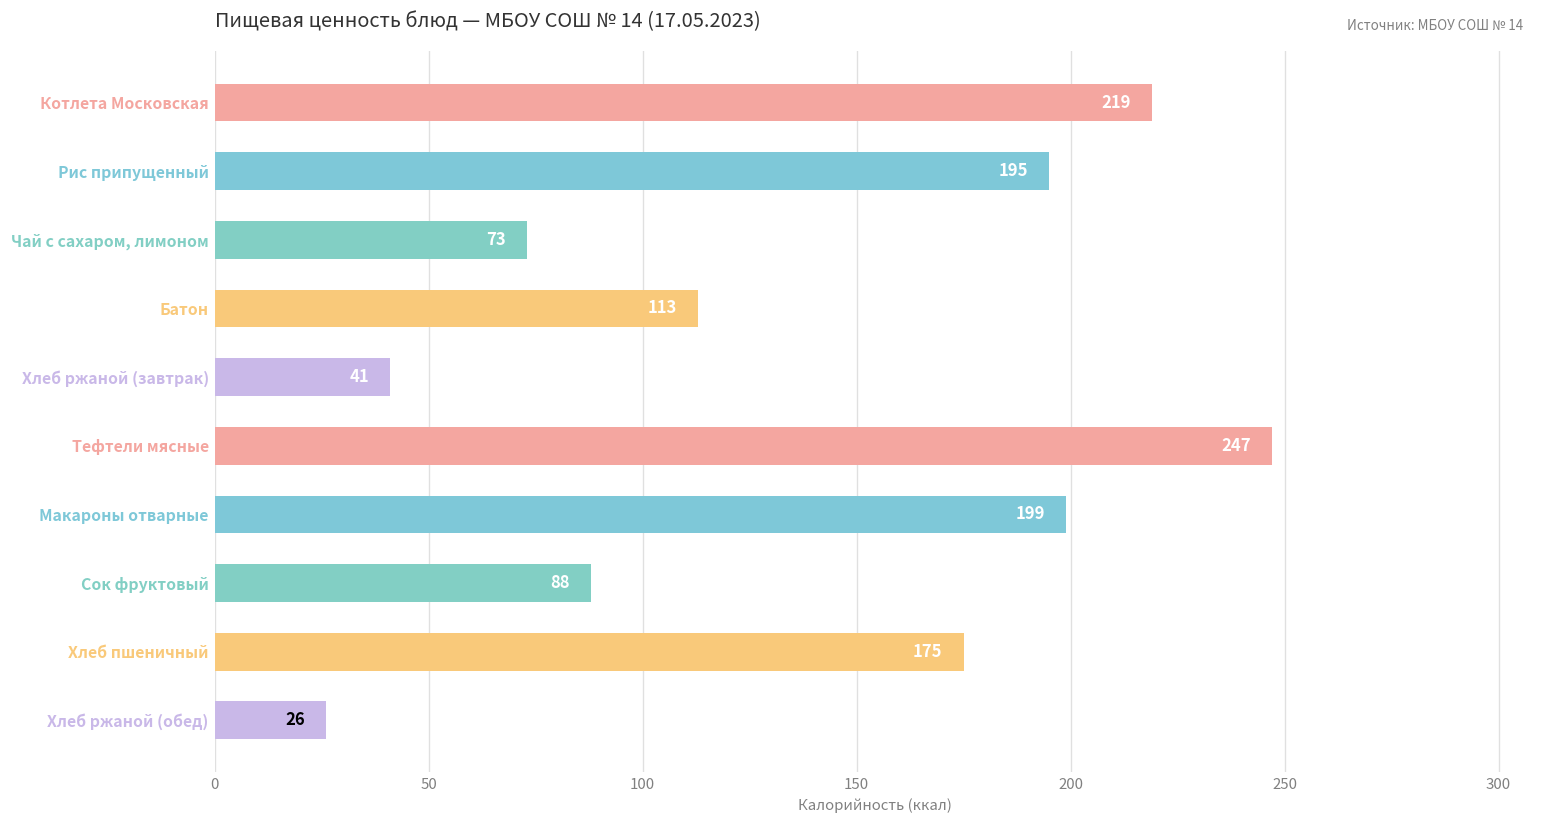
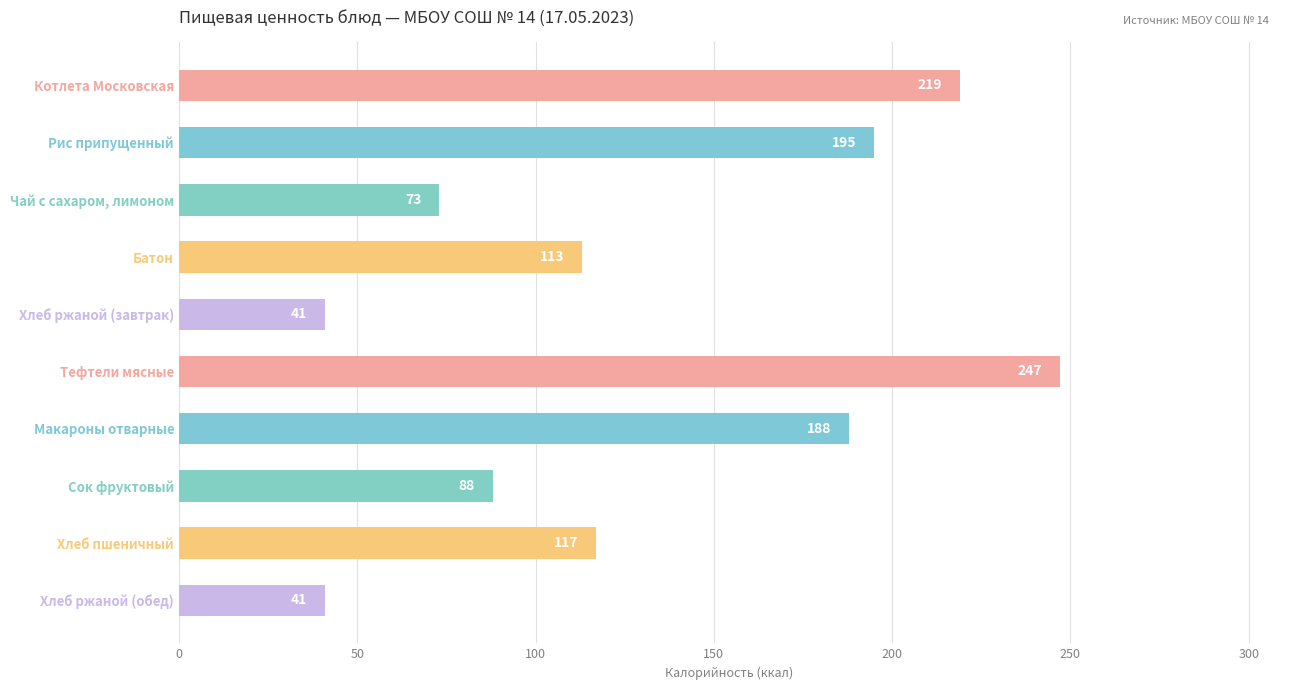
  {
    "Котлета Московская": 219,
    "Рис припущенный": 195,
    "Чай с сахаром, лимоном": 73,
    "Батон": 113,
    "Хлеб ржаной (завтрак)": 41,
    "Тефтели мясные": 247,
-   "Макароны отварные": 199,
+   "Макароны отварные": 188,
    "Сок фруктовый": 88,
-   "Хлеб пшеничный": 175,
-   "Хлеб ржаной (обед)": 26
+   "Хлеб пшеничный": 117,
+   "Хлеб ржаной (обед)": 41
  }
